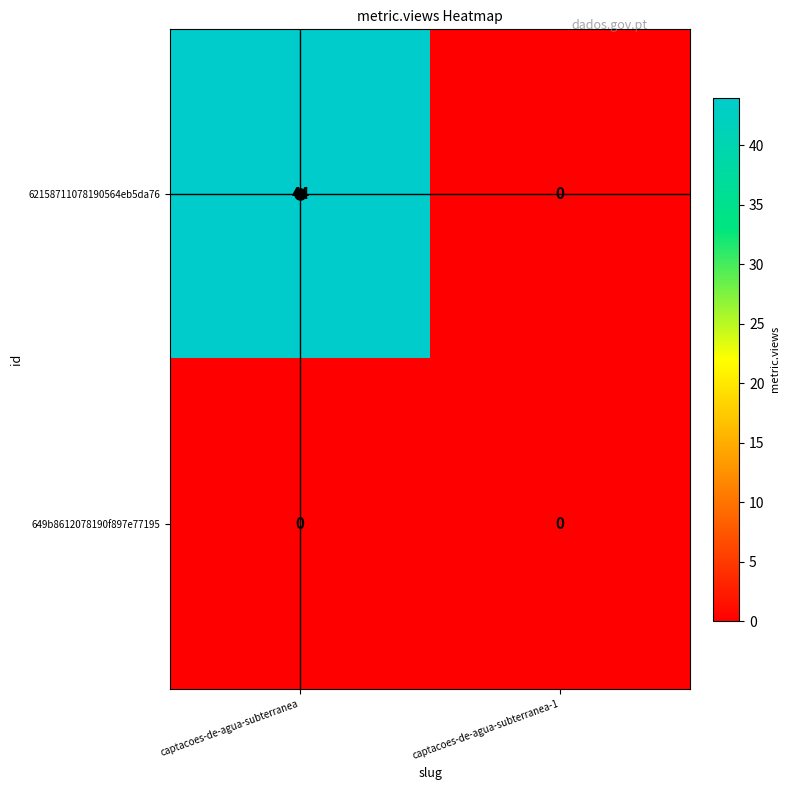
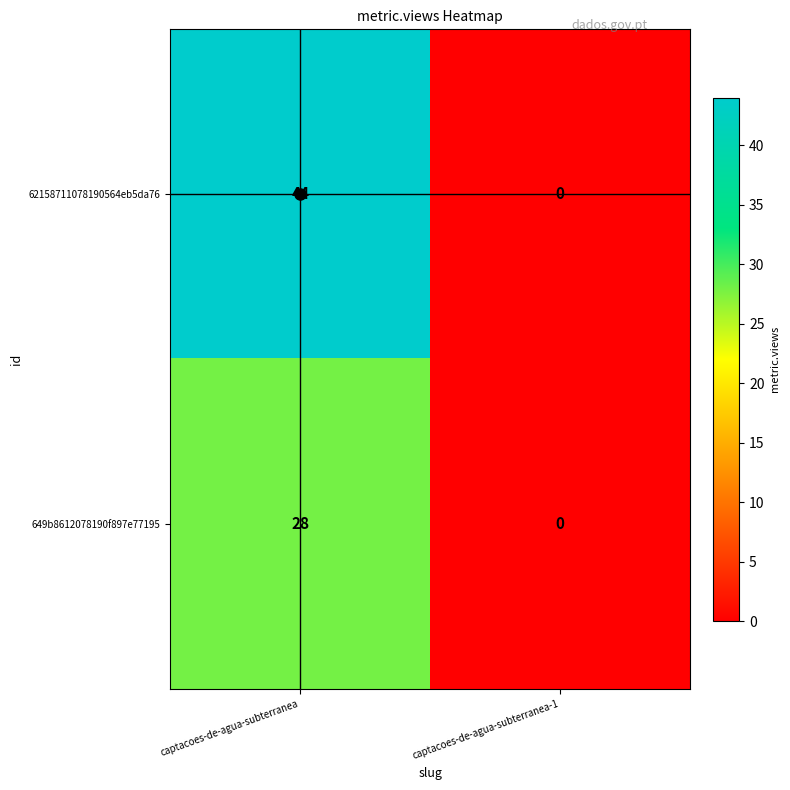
  {
    "62158711078190564eb5da76": {
      "captacoes-de-agua-subterranea-1": 0
    },
    "649b8612078190f897e77195": {
-     "captacoes-de-agua-subterranea": 0,
+     "captacoes-de-agua-subterranea": 28,
      "captacoes-de-agua-subterranea-1": 0
    }
  }
